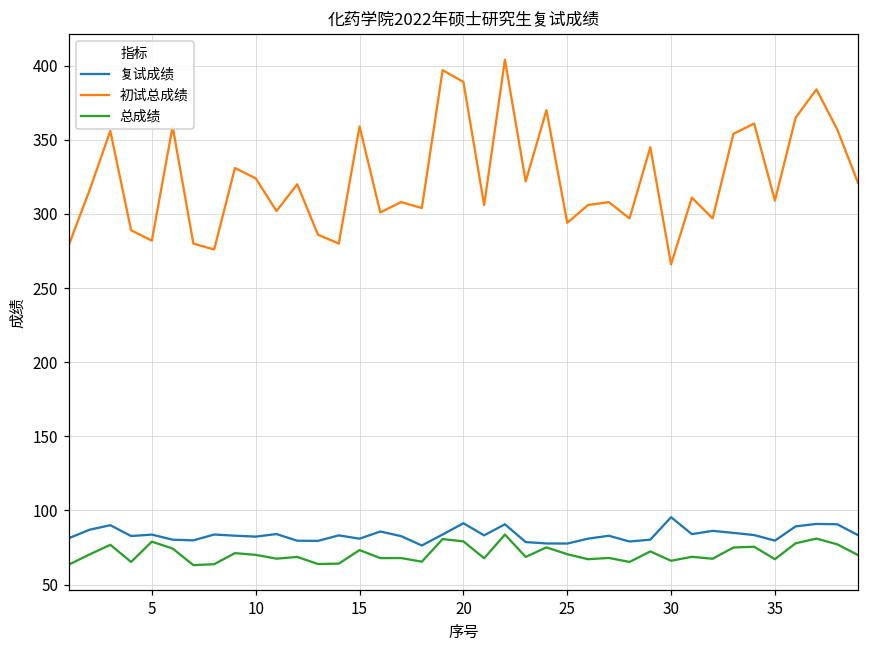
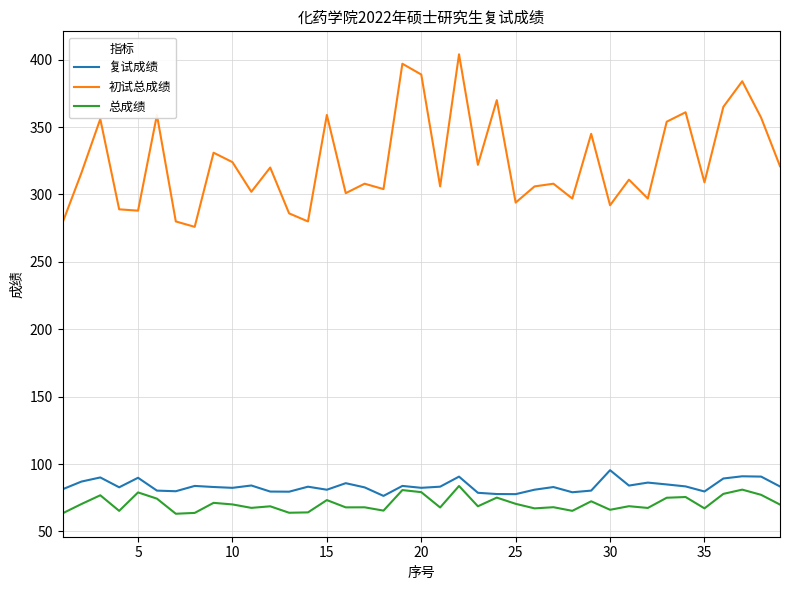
  {
    "复试成绩": {
-     "5": 84,
+     "5": 90,
      "10": 82,
      "15": 81,
-     "20": 91,
+     "20": 82,
      "25": 78,
      "30": 95,
      "35": 80
    },
    "初试总成绩": {
-     "5": 282,
+     "5": 288,
      "10": 324,
      "15": 359,
      "20": 389,
      "25": 294,
-     "30": 266,
+     "30": 292,
      "35": 309
    },
    "总成绩": {
      "5": 79,
      "10": 70,
      "15": 73,
      "20": 79,
      "25": 71,
      "30": 66,
      "35": 67
    }
  }
